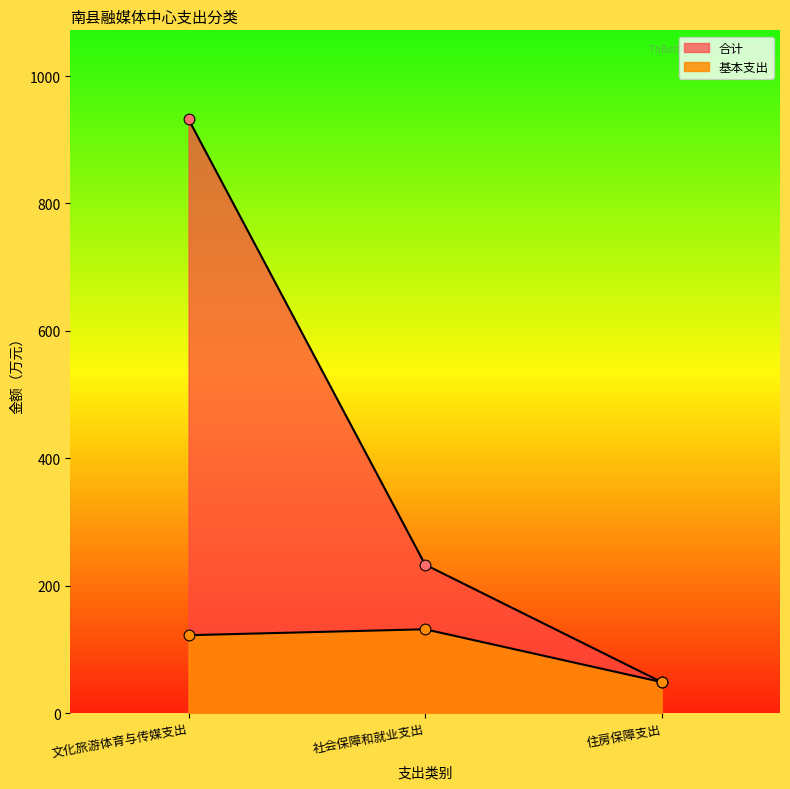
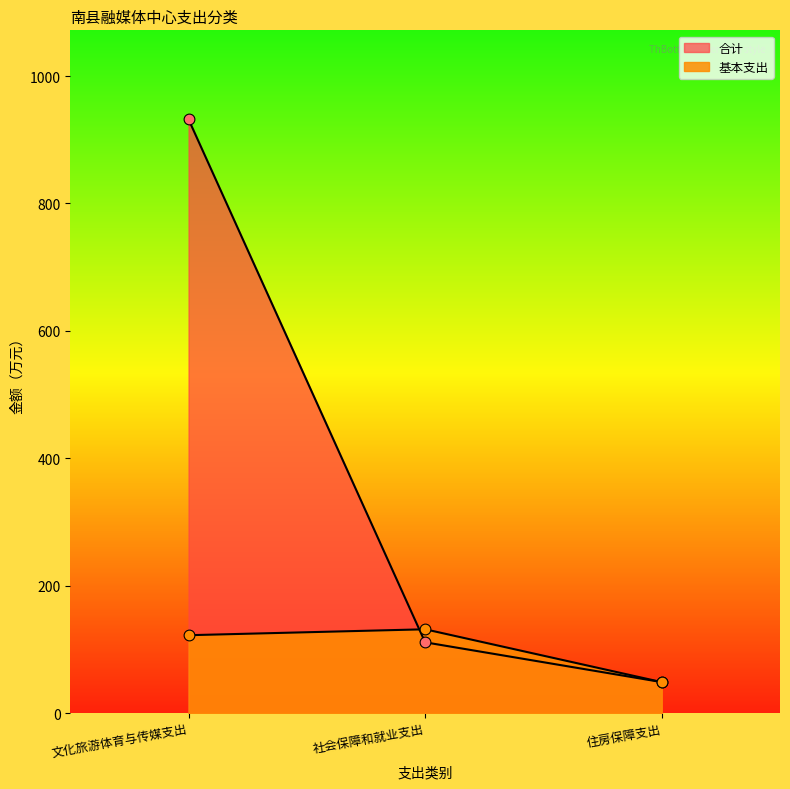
  {
    "合计": {
      "文化旅游体育与传媒支出": 930,
-     "社会保障和就业支出": 230
+     "社会保障和就业支出": 110
    },
    "基本支出": {
      "文化旅游体育与传媒支出": 120,
      "社会保障和就业支出": 130
    }
  }
